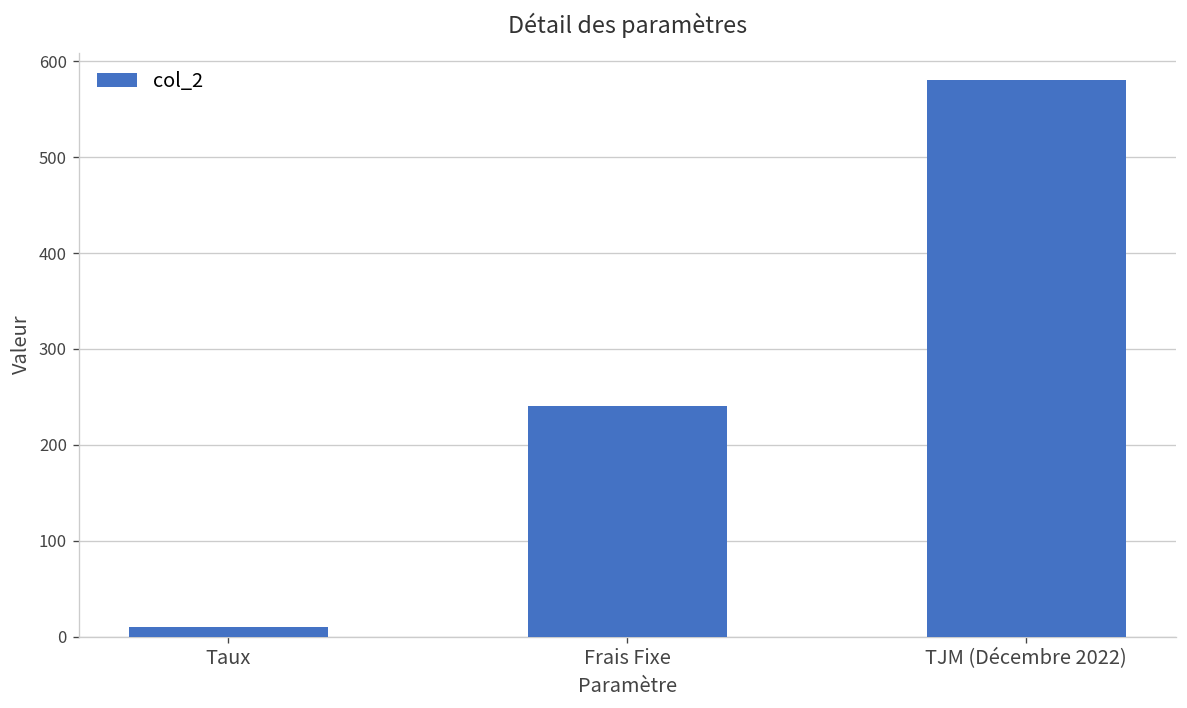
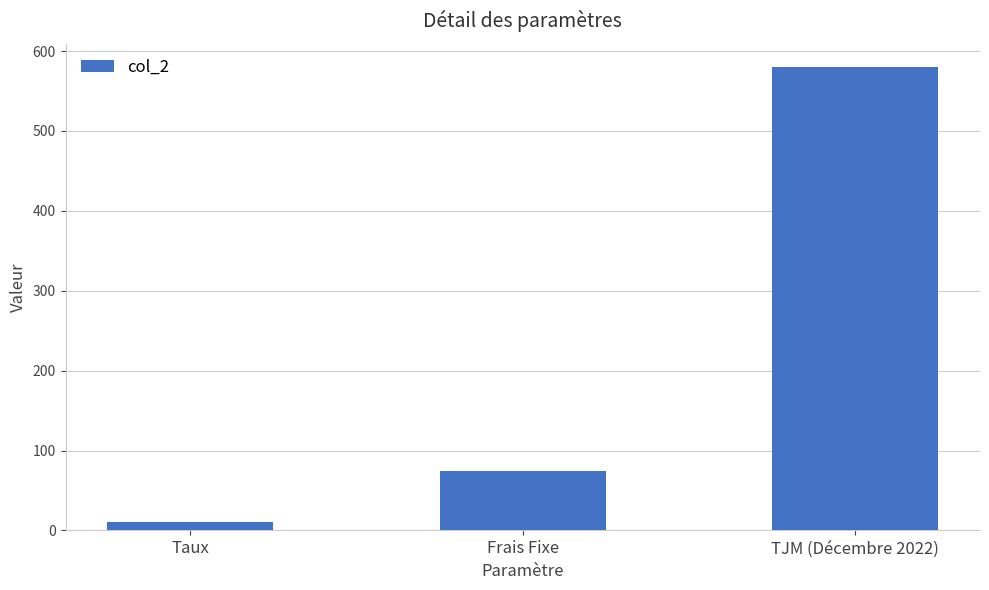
  {
    "Taux": 10,
-   "Frais Fixe": 240,
+   "Frais Fixe": 80,
    "TJM (Décembre 2022)": 580
  }
